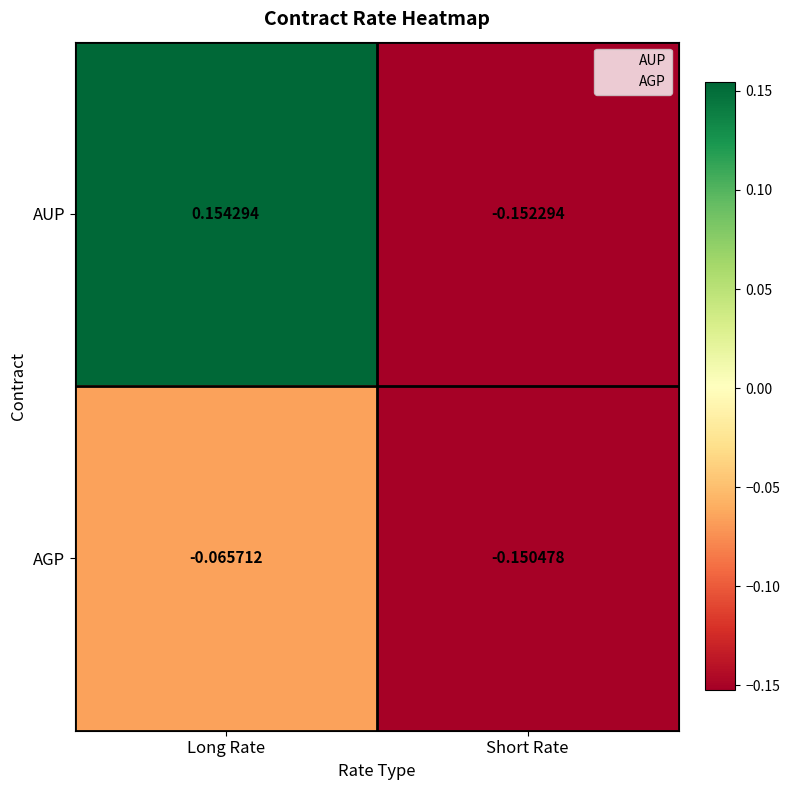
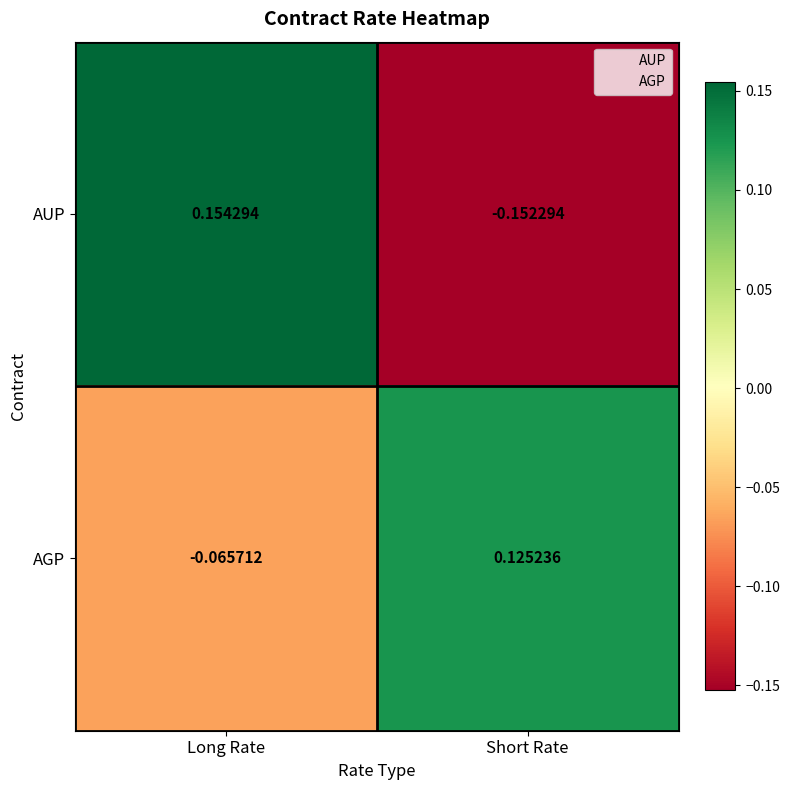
  {
    "AUP": {
      "Long Rate": 0.154294,
      "Short Rate": -0.152294
    },
    "AGP": {
      "Long Rate": -0.065712,
-     "Short Rate": -0.150478
+     "Short Rate": 0.125236
    }
  }
